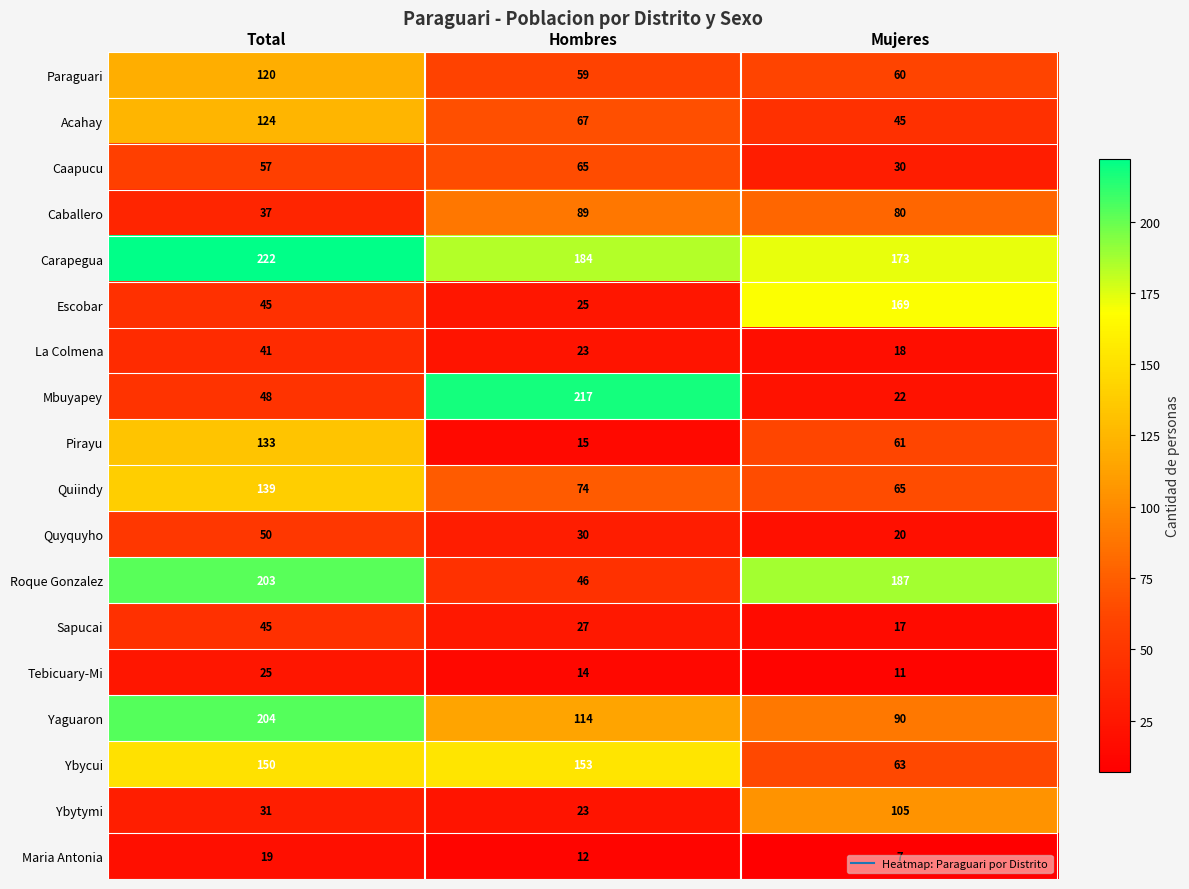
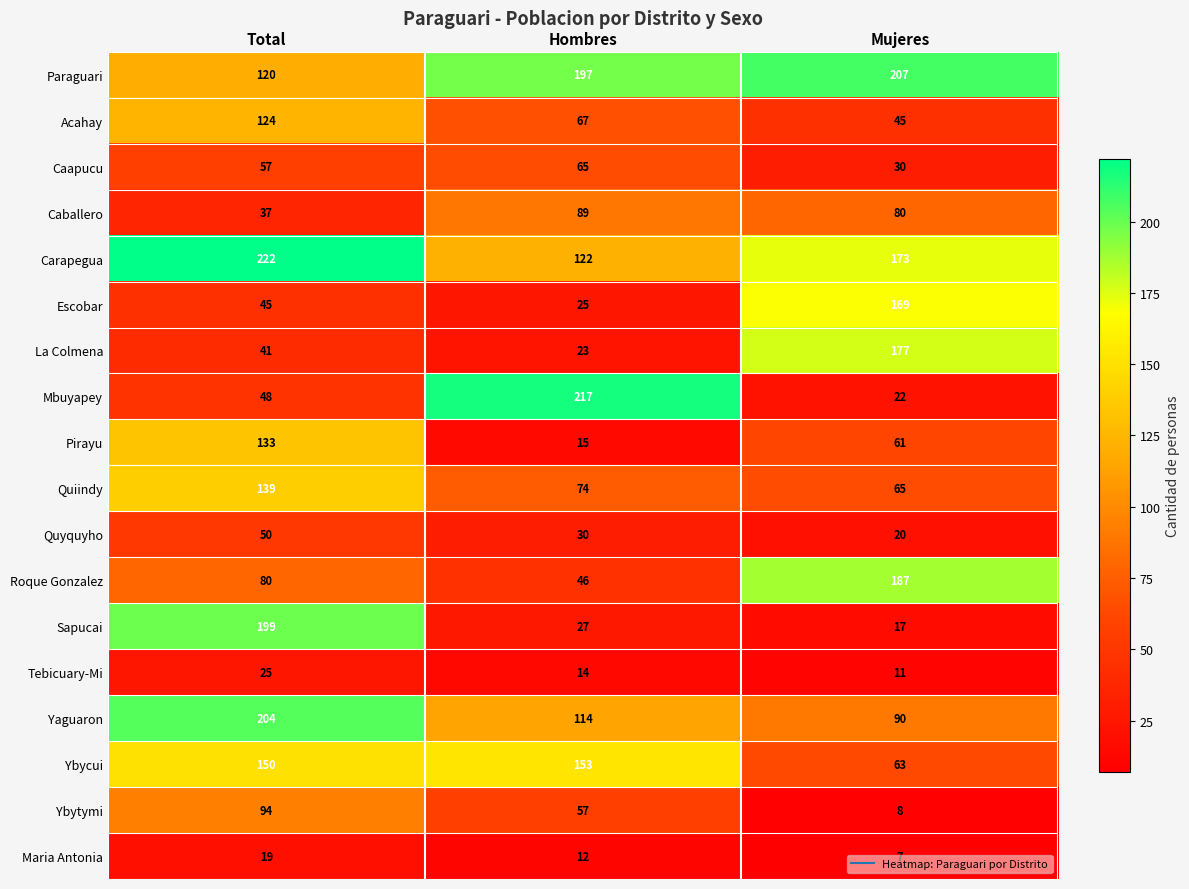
  {
    "Paraguari": {
      "Total": 120,
-     "Hombres": 59,
-     "Mujeres": 60
+     "Hombres": 197,
+     "Mujeres": 207
    },
    "Acahay": {
      "Total": 124,
      "Hombres": 67,
      "Mujeres": 45
    },
    "Caapucu": {
      "Total": 57,
      "Hombres": 65,
      "Mujeres": 30
    },
    "Caballero": {
      "Total": 37,
      "Hombres": 89,
      "Mujeres": 80
    },
    "Carapegua": {
      "Total": 222,
-     "Hombres": 184,
+     "Hombres": 122,
      "Mujeres": 173
    },
    "Escobar": {
      "Total": 45,
      "Hombres": 25,
      "Mujeres": 169
    },
    "La Colmena": {
      "Total": 41,
      "Hombres": 23,
-     "Mujeres": 18
+     "Mujeres": 177
    },
    "Mbuyapey": {
      "Total": 48,
      "Hombres": 217,
      "Mujeres": 22
    },
    "Pirayu": {
      "Total": 133,
      "Hombres": 15,
      "Mujeres": 61
    },
    "Quiindy": {
      "Total": 139,
      "Hombres": 74,
      "Mujeres": 65
    },
    "Quyquyho": {
      "Total": 50,
      "Hombres": 30,
      "Mujeres": 20
    },
    "Roque Gonzalez": {
-     "Total": 203,
+     "Total": 80,
      "Hombres": 46,
      "Mujeres": 187
    },
    "Sapucai": {
-     "Total": 45,
+     "Total": 199,
      "Hombres": 27,
      "Mujeres": 17
    },
    "Tebicuary-Mi": {
      "Total": 25,
      "Hombres": 14,
      "Mujeres": 11
    },
    "Yaguaron": {
      "Total": 204,
      "Hombres": 114,
      "Mujeres": 90
    },
    "Ybycui": {
      "Total": 150,
      "Hombres": 153,
      "Mujeres": 63
    },
    "Ybytymi": {
-     "Total": 31,
-     "Hombres": 23,
-     "Mujeres": 105
+     "Total": 94,
+     "Hombres": 57,
+     "Mujeres": 8
    },
    "Maria Antonia": {
      "Total": 19,
      "Hombres": 12
    }
  }
